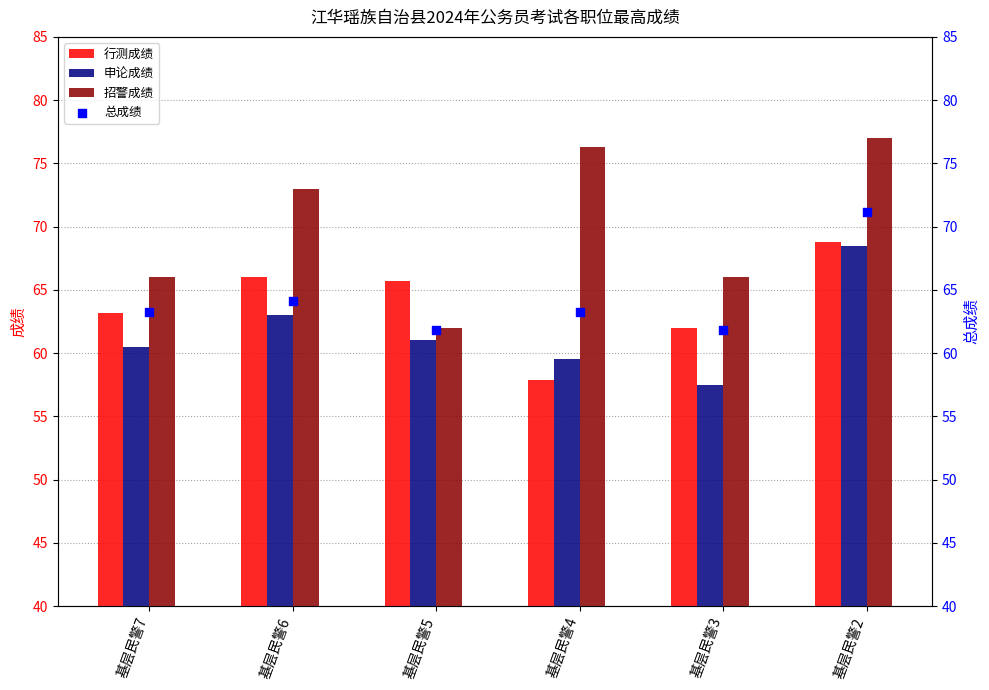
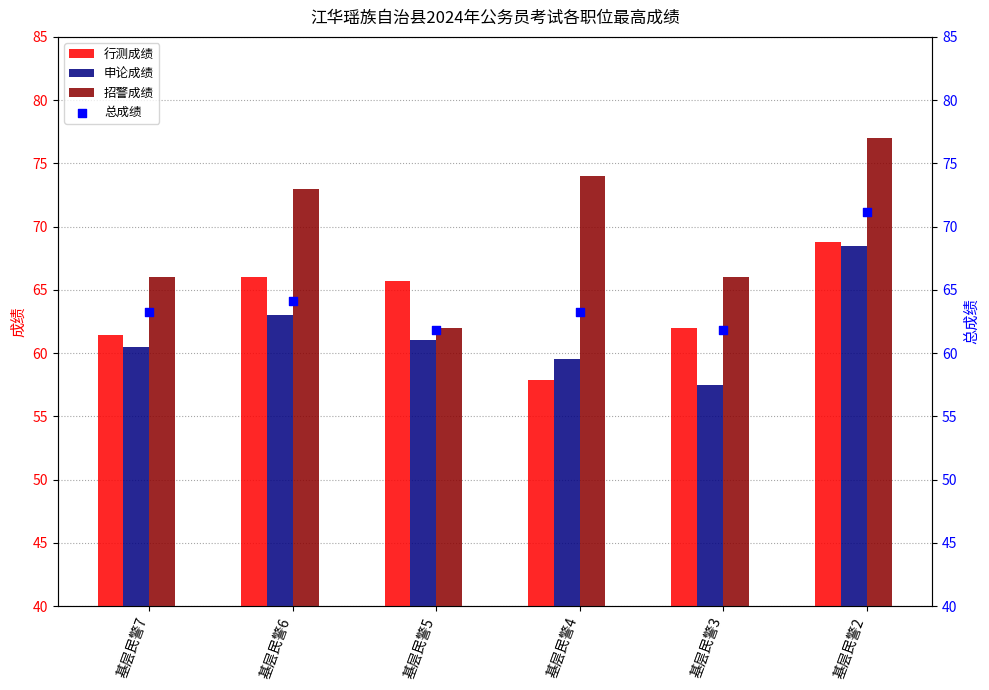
  {
    "行测成绩": {
-     "基层民警7": 63.2,
+     "基层民警7": 61.4,
      "基层民警6": 66.0,
      "基层民警5": 65.7,
      "基层民警4": 57.9,
      "基层民警3": 62.0,
      "基层民警2": 68.8
    },
    "申论成绩": {
      "基层民警7": 60.5,
      "基层民警6": 63.0,
      "基层民警5": 61.0,
      "基层民警4": 59.5,
      "基层民警3": 57.5,
      "基层民警2": 68.5
    },
    "招警成绩": {
      "基层民警7": 66.0,
      "基层民警6": 73.0,
      "基层民警5": 62.0,
-     "基层民警4": 76.3,
+     "基层民警4": 74.0,
      "基层民警3": 66.0,
      "基层民警2": 77.0
    }
  }
